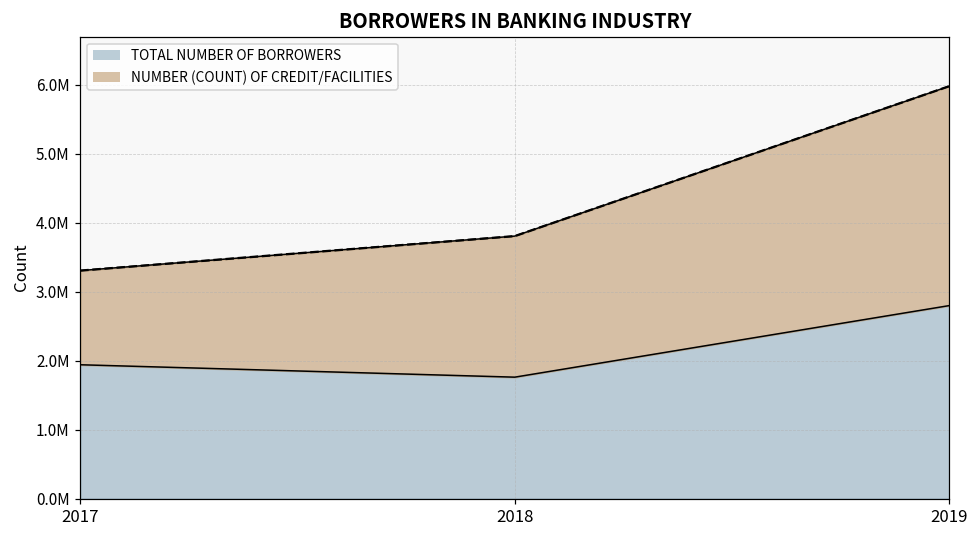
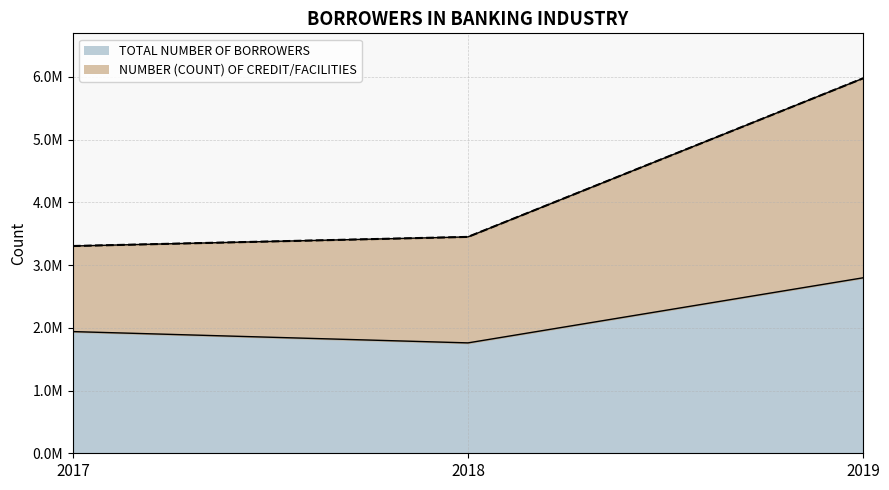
  {
    "TOTAL NUMBER OF BORROWERS": {
      "2017": 1900000,
      "2018": 1800000,
      "2019": 2800000
    },
    "NUMBER (COUNT) OF CREDIT/FACILITIES": {
      "2017": 1400000,
-     "2018": 2000000,
+     "2018": 1700000,
      "2019": 3200000
    }
  }
